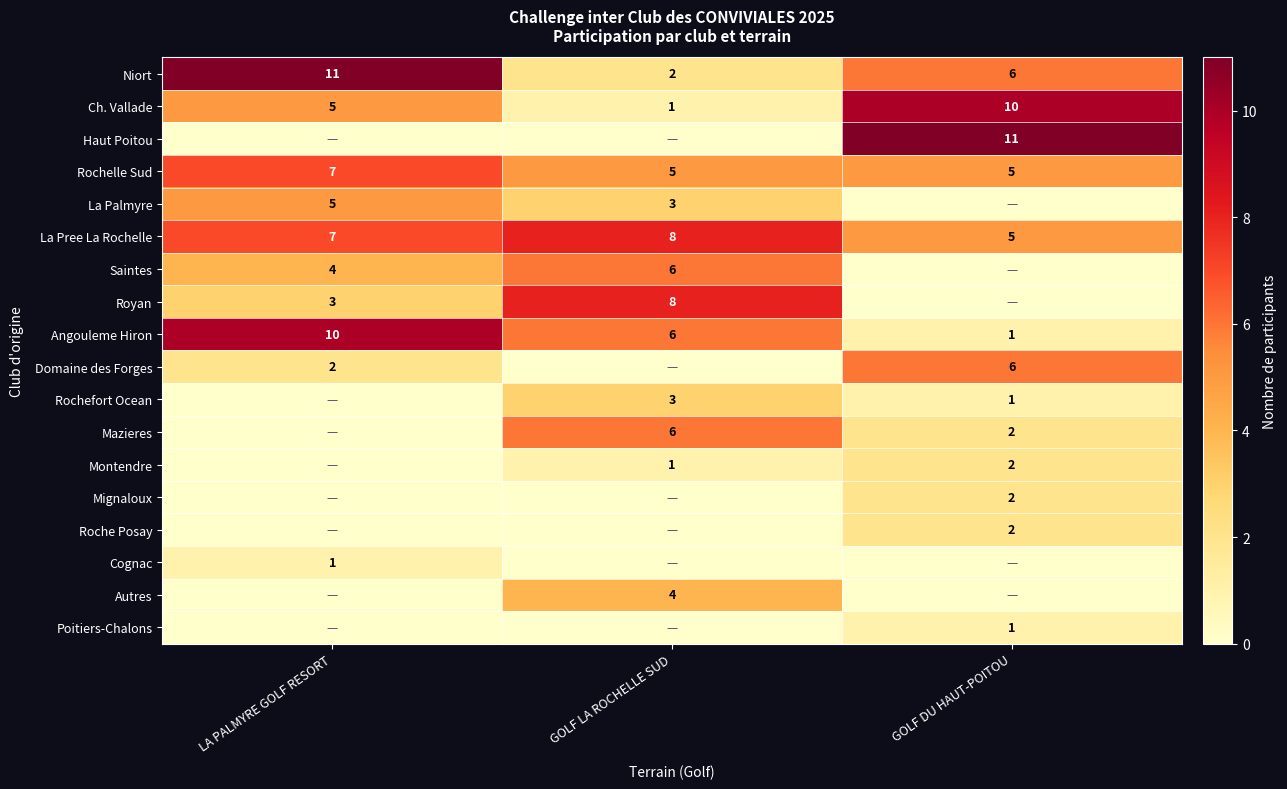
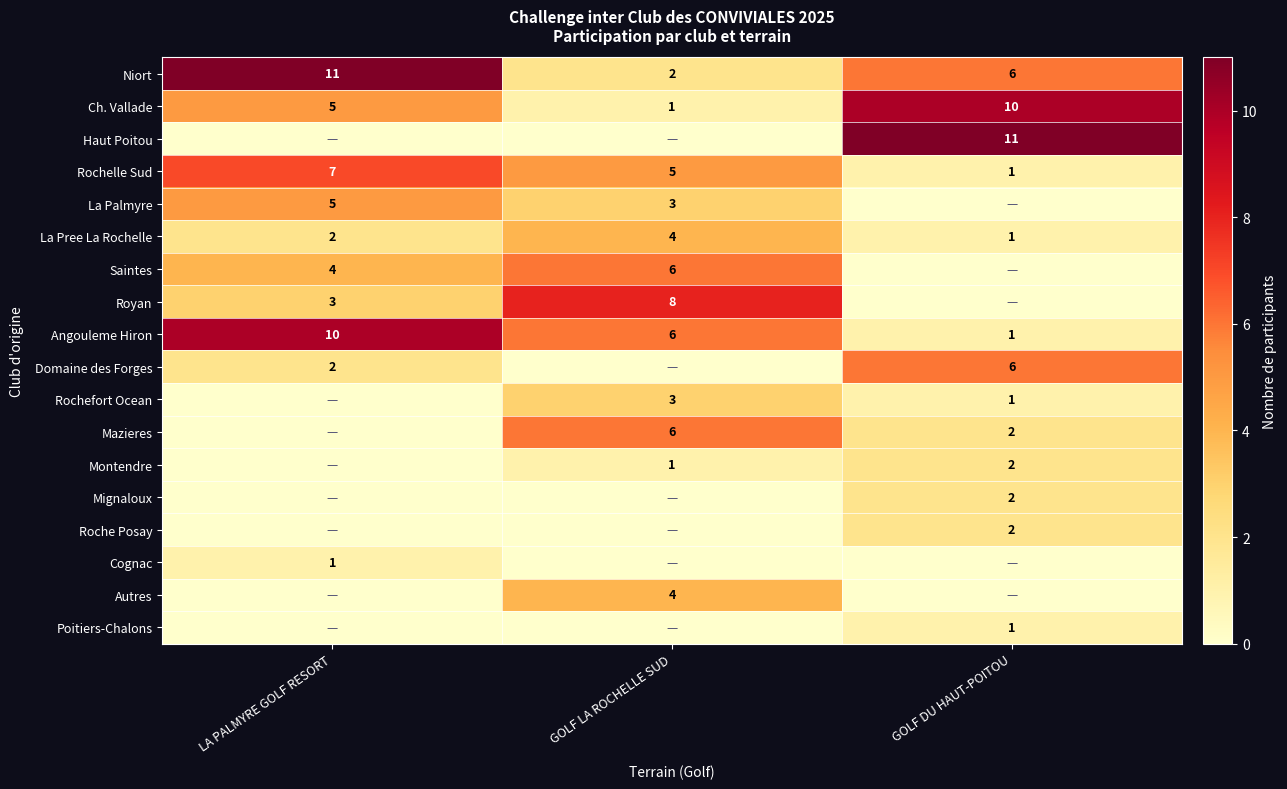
  {
    "Niort": {
      "LA PALMYRE GOLF RESORT": 11,
      "GOLF LA ROCHELLE SUD": 2,
      "GOLF DU HAUT-POITOU": 6
    },
    "Ch. Vallade": {
      "LA PALMYRE GOLF RESORT": 5,
      "GOLF LA ROCHELLE SUD": 1,
      "GOLF DU HAUT-POITOU": 10
    },
    "Haut Poitou": {
      "GOLF DU HAUT-POITOU": 11
    },
    "Rochelle Sud": {
      "LA PALMYRE GOLF RESORT": 7,
      "GOLF LA ROCHELLE SUD": 5,
-     "GOLF DU HAUT-POITOU": 5
+     "GOLF DU HAUT-POITOU": 1
    },
    "La Palmyre": {
      "LA PALMYRE GOLF RESORT": 5,
      "GOLF LA ROCHELLE SUD": 3
    },
    "La Pree La Rochelle": {
-     "LA PALMYRE GOLF RESORT": 7,
-     "GOLF LA ROCHELLE SUD": 8,
-     "GOLF DU HAUT-POITOU": 5
+     "LA PALMYRE GOLF RESORT": 2,
+     "GOLF LA ROCHELLE SUD": 4,
+     "GOLF DU HAUT-POITOU": 1
    },
    "Saintes": {
      "LA PALMYRE GOLF RESORT": 4,
      "GOLF LA ROCHELLE SUD": 6
    },
    "Royan": {
      "LA PALMYRE GOLF RESORT": 3,
      "GOLF LA ROCHELLE SUD": 8
    },
    "Angouleme Hiron": {
      "LA PALMYRE GOLF RESORT": 10,
      "GOLF LA ROCHELLE SUD": 6,
      "GOLF DU HAUT-POITOU": 1
    },
    "Domaine des Forges": {
      "LA PALMYRE GOLF RESORT": 2,
      "GOLF DU HAUT-POITOU": 6
    },
    "Rochefort Ocean": {
      "GOLF LA ROCHELLE SUD": 3,
      "GOLF DU HAUT-POITOU": 1
    },
    "Mazieres": {
      "GOLF LA ROCHELLE SUD": 6,
      "GOLF DU HAUT-POITOU": 2
    },
    "Montendre": {
      "GOLF LA ROCHELLE SUD": 1,
      "GOLF DU HAUT-POITOU": 2
    },
    "Mignaloux": {
      "GOLF DU HAUT-POITOU": 2
    },
    "Roche Posay": {
      "GOLF DU HAUT-POITOU": 2
    },
    "Cognac": {
      "LA PALMYRE GOLF RESORT": 1
    },
    "Autres": {
      "GOLF LA ROCHELLE SUD": 4
    },
    "Poitiers-Chalons": {
      "GOLF DU HAUT-POITOU": 1
    }
  }
